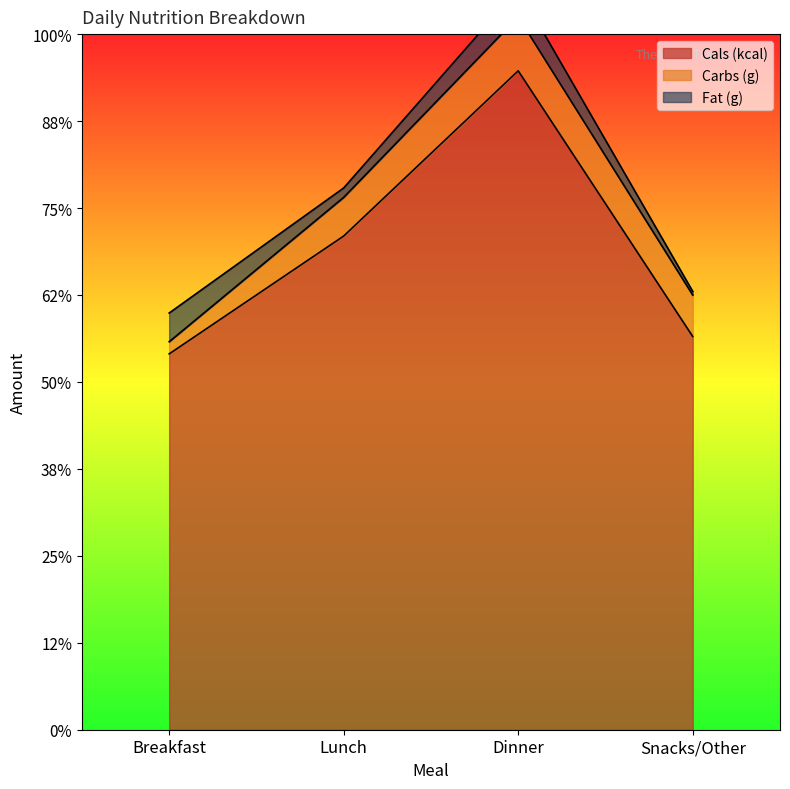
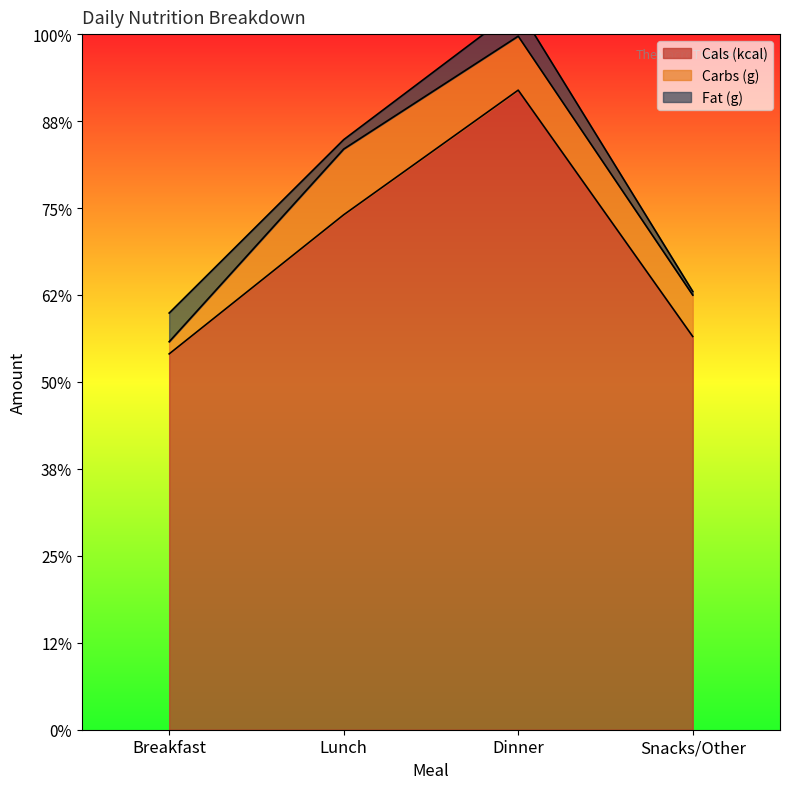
  {
    "Cals (kcal)": {
      "Breakfast": "54%",
-     "Lunch": "71%",
-     "Dinner": "95%",
+     "Lunch": "74%",
+     "Dinner": "92%",
      "Snacks/Other": "57%"
    },
    "Carbs (g)": {
      "Breakfast": "2%",
-     "Lunch": "6%",
+     "Lunch": "9%",
      "Snacks/Other": "6%"
    },
    "Fat (g)": {
      "Breakfast": "4%",
      "Lunch": "1%",
      "Snacks/Other": "1%"
    }
  }
